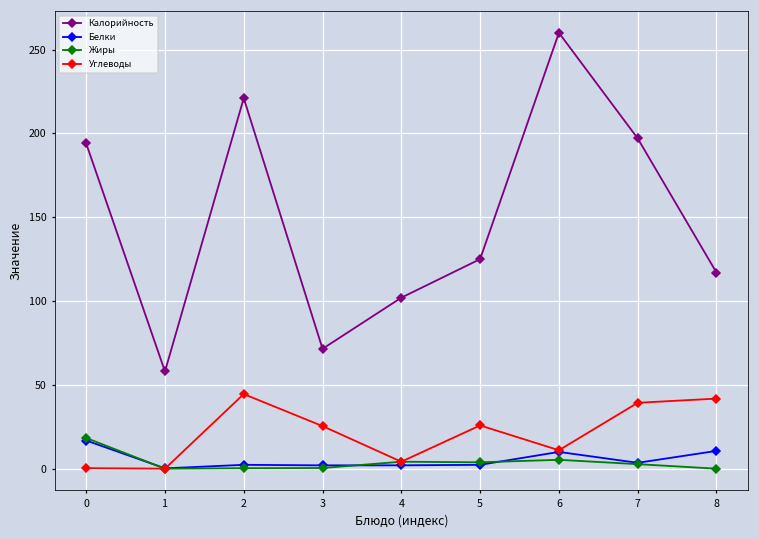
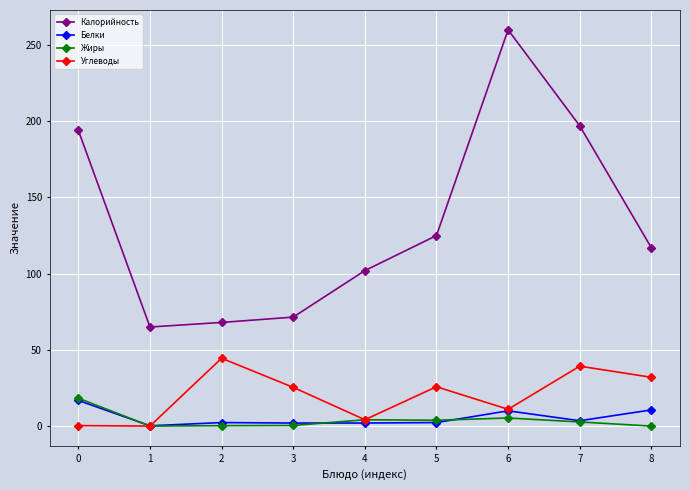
  {
    "Калорийность": {
      "0": 194,
-     "1": 58,
-     "2": 221,
+     "1": 65,
+     "2": 68,
      "3": 72,
      "4": 102,
      "5": 125,
      "6": 260,
      "7": 197,
      "8": 117
    },
    "Белки": {
      "2": 2,
      "4": 2,
      "8": 11
    },
    "Жиры": {
      "2": 0,
      "6": 5,
      "8": 0
    },
    "Углеводы": {
      "0": 0,
      "2": 45,
      "3": 25,
      "5": 26,
      "7": 39,
-     "8": 42
+     "8": 32
    }
  }
